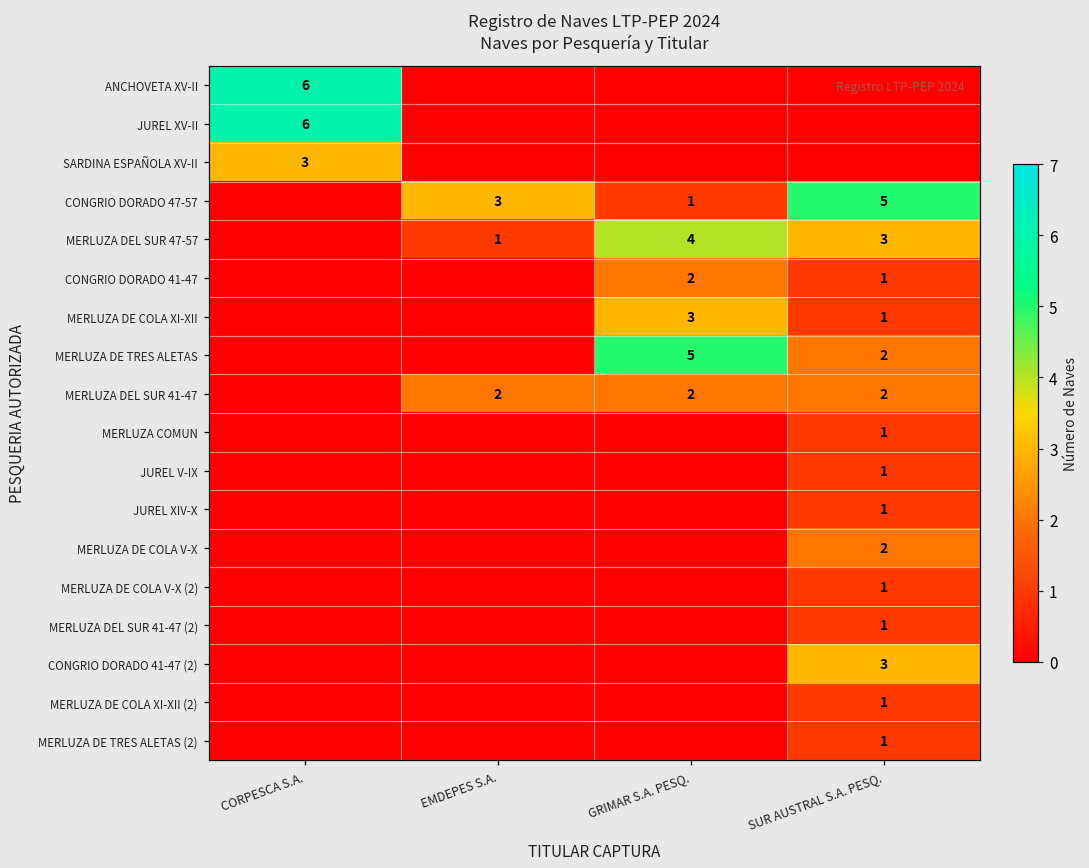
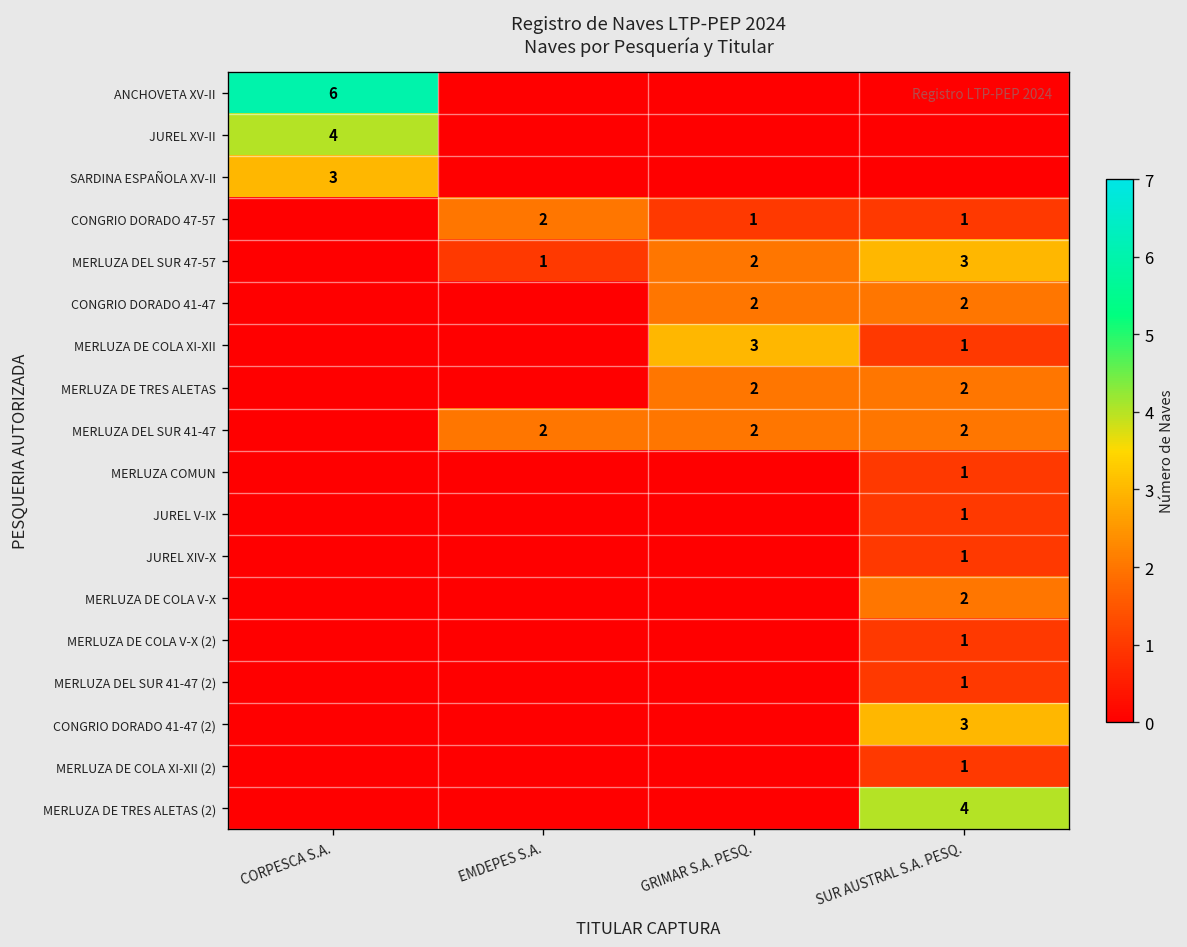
  {
    "ANCHOVETA XV-II": {
      "CORPESCA S.A.": 6,
      "SUR AUSTRAL S.A. PESQ.": 2024
    },
    "JUREL XV-II": {
-     "CORPESCA S.A.": 6
+     "CORPESCA S.A.": 4
    },
    "SARDINA ESPAÑOLA XV-II": {
      "CORPESCA S.A.": 3
    },
    "CONGRIO DORADO 47-57": {
-     "EMDEPES S.A.": 3,
+     "EMDEPES S.A.": 2,
      "GRIMAR S.A. PESQ.": 1,
-     "SUR AUSTRAL S.A. PESQ.": 5
+     "SUR AUSTRAL S.A. PESQ.": 1
    },
    "MERLUZA DEL SUR 47-57": {
      "EMDEPES S.A.": 1,
-     "GRIMAR S.A. PESQ.": 4,
+     "GRIMAR S.A. PESQ.": 2,
      "SUR AUSTRAL S.A. PESQ.": 3
    },
    "CONGRIO DORADO 41-47": {
      "GRIMAR S.A. PESQ.": 2,
-     "SUR AUSTRAL S.A. PESQ.": 1
+     "SUR AUSTRAL S.A. PESQ.": 2
    },
    "MERLUZA DE COLA XI-XII": {
      "GRIMAR S.A. PESQ.": 3,
      "SUR AUSTRAL S.A. PESQ.": 1
    },
    "MERLUZA DE TRES ALETAS": {
-     "GRIMAR S.A. PESQ.": 5,
+     "GRIMAR S.A. PESQ.": 2,
      "SUR AUSTRAL S.A. PESQ.": 2
    },
    "MERLUZA DEL SUR 41-47": {
      "EMDEPES S.A.": 2,
      "GRIMAR S.A. PESQ.": 2,
      "SUR AUSTRAL S.A. PESQ.": 2
    },
    "MERLUZA COMUN": {
      "SUR AUSTRAL S.A. PESQ.": 1
    },
    "JUREL V-IX": {
      "SUR AUSTRAL S.A. PESQ.": 1
    },
    "JUREL XIV-X": {
      "SUR AUSTRAL S.A. PESQ.": 1
    },
    "MERLUZA DE COLA V-X": {
      "SUR AUSTRAL S.A. PESQ.": 2
    },
    "MERLUZA DE COLA V-X (2)": {
      "SUR AUSTRAL S.A. PESQ.": 1
    },
    "MERLUZA DEL SUR 41-47 (2)": {
      "SUR AUSTRAL S.A. PESQ.": 1
    },
    "CONGRIO DORADO 41-47 (2)": {
      "SUR AUSTRAL S.A. PESQ.": 3
    },
    "MERLUZA DE COLA XI-XII (2)": {
      "SUR AUSTRAL S.A. PESQ.": 1
    },
    "MERLUZA DE TRES ALETAS (2)": {
-     "SUR AUSTRAL S.A. PESQ.": 1
+     "SUR AUSTRAL S.A. PESQ.": 4
    }
  }
